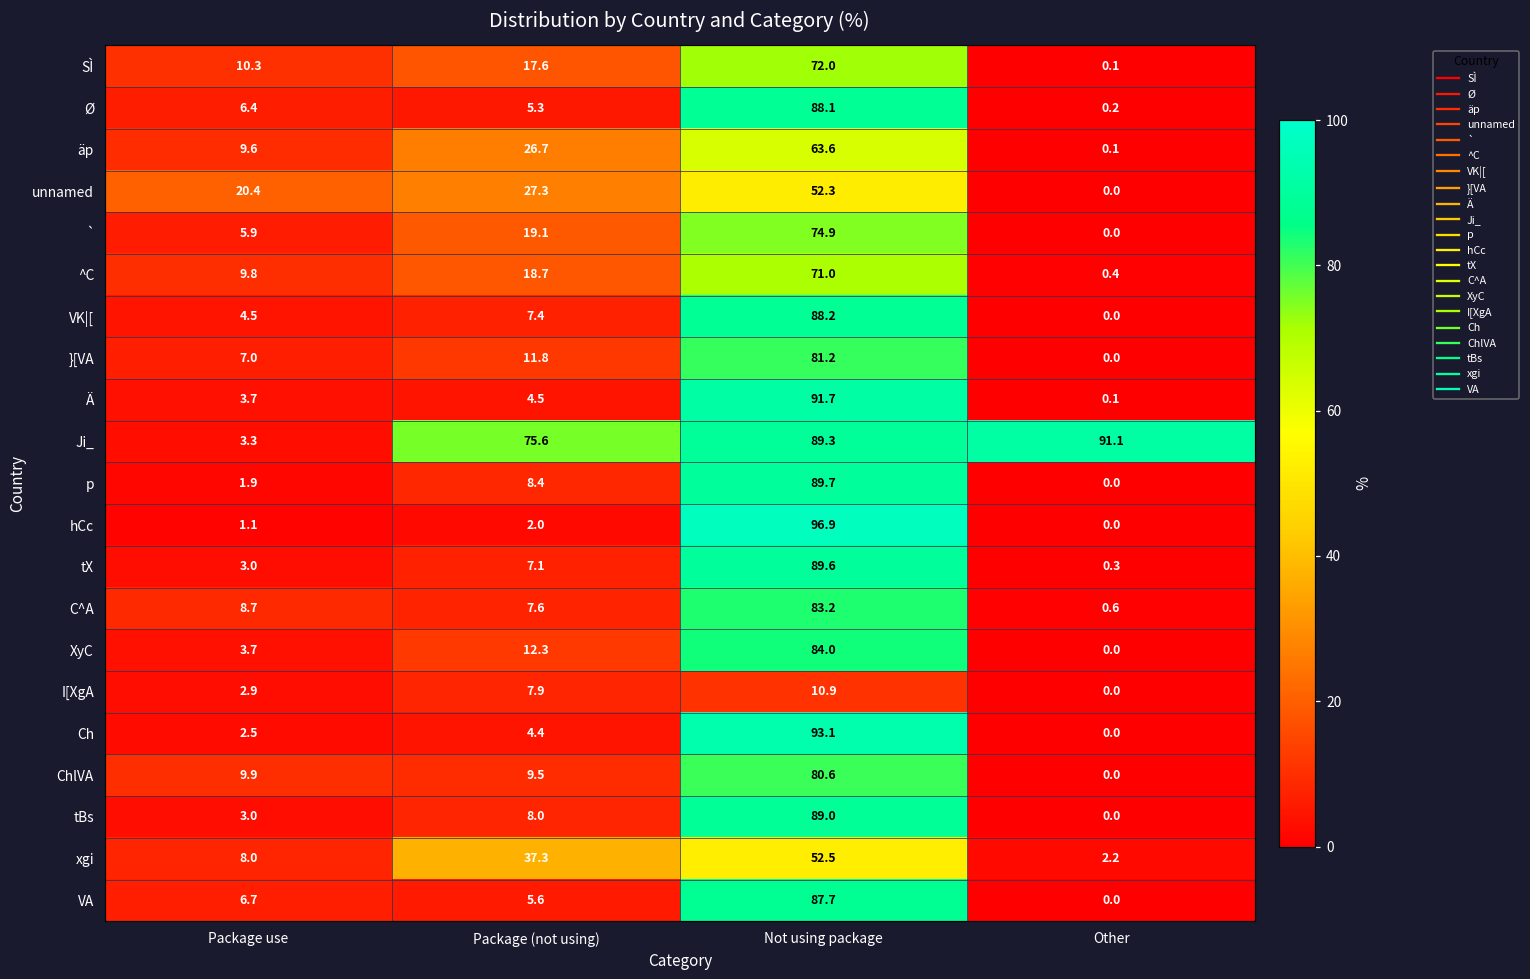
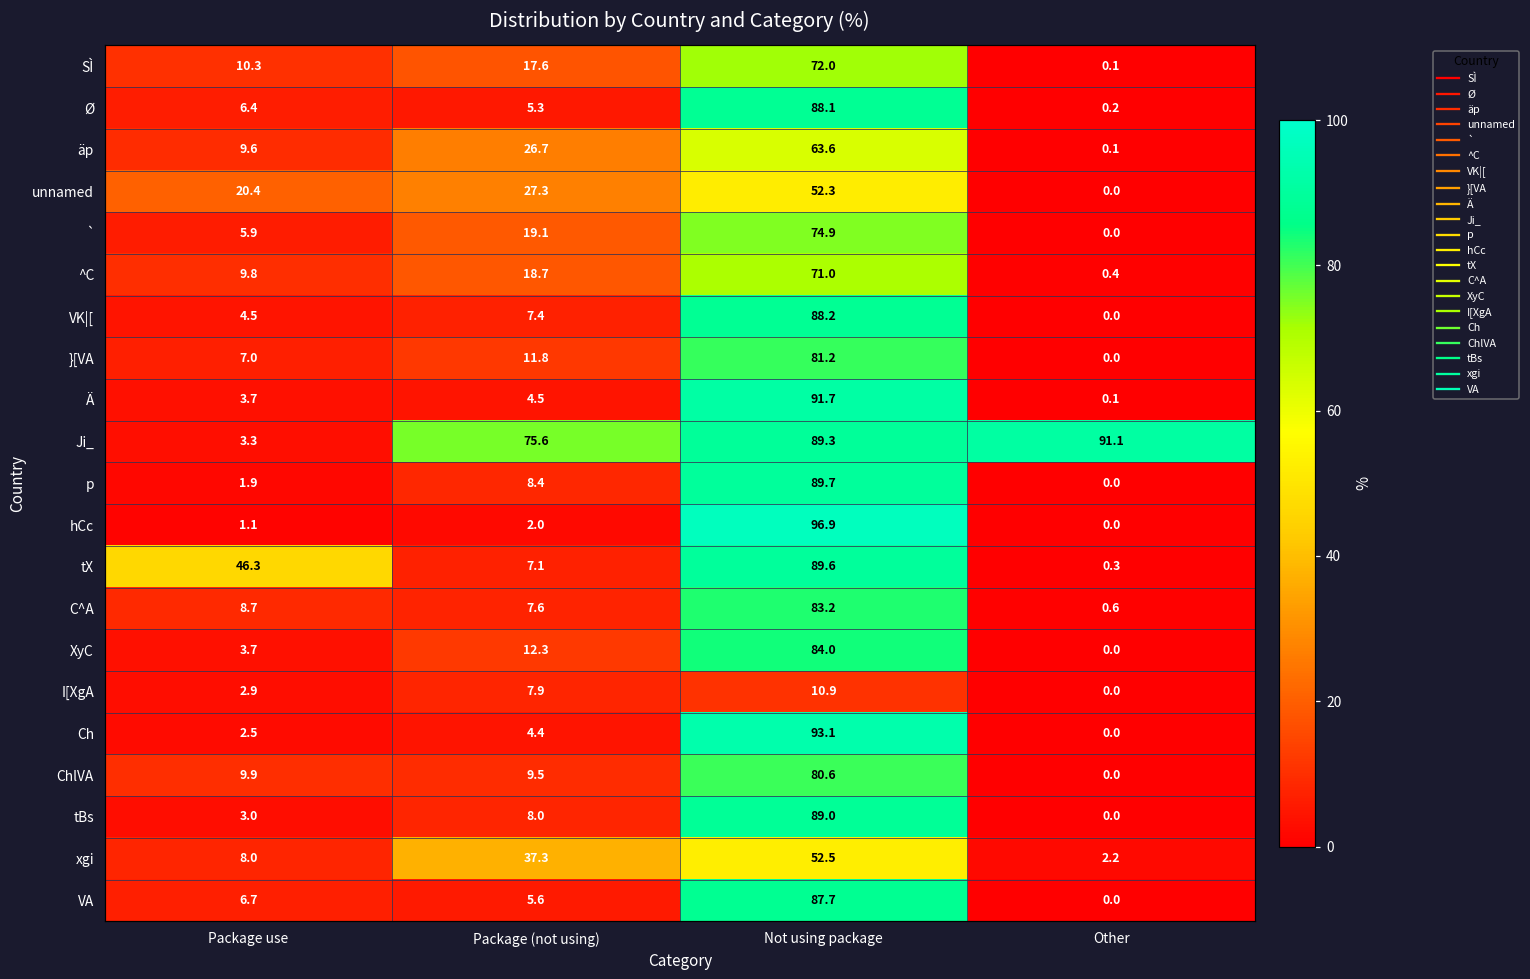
  {
    "SÌ": {
      "Package use": 10.3,
      "Package (not using)": 17.6,
      "Not using package": 72.0,
      "Other": 0.1
    },
    "Ø": {
      "Package use": 6.4,
      "Package (not using)": 5.3,
      "Not using package": 88.1,
      "Other": 0.2
    },
    "äp": {
      "Package use": 9.6,
      "Package (not using)": 26.7,
      "Not using package": 63.6,
      "Other": 0.1
    },
    "unnamed": {
      "Package use": 20.4,
      "Package (not using)": 27.3,
      "Not using package": 52.3,
      "Other": 0.0
    },
    "`": {
      "Package use": 5.9,
      "Package (not using)": 19.1,
      "Not using package": 74.9,
      "Other": 0.0
    },
    "^C": {
      "Package use": 9.8,
      "Package (not using)": 18.7,
      "Not using package": 71.0,
      "Other": 0.4
    },
    "VK|[": {
      "Package use": 4.5,
      "Package (not using)": 7.4,
      "Not using package": 88.2,
      "Other": 0.0
    },
    "}[VA": {
      "Package use": 7.0,
      "Package (not using)": 11.8,
      "Not using package": 81.2,
      "Other": 0.0
    },
    "Ä": {
      "Package use": 3.7,
      "Package (not using)": 4.5,
      "Not using package": 91.7,
      "Other": 0.1
    },
    "Ji_": {
      "Package use": 3.3,
      "Package (not using)": 75.6,
      "Not using package": 89.3,
      "Other": 91.1
    },
    "p": {
      "Package use": 1.9,
      "Package (not using)": 8.4,
      "Not using package": 89.7,
      "Other": 0.0
    },
    "hCc": {
      "Package use": 1.1,
      "Package (not using)": 2.0,
      "Not using package": 96.9,
      "Other": 0.0
    },
    "tX": {
-     "Package use": 3.0,
+     "Package use": 46.3,
      "Package (not using)": 7.1,
      "Not using package": 89.6,
      "Other": 0.3
    },
    "C^A": {
      "Package use": 8.7,
      "Package (not using)": 7.6,
      "Not using package": 83.2,
      "Other": 0.6
    },
    "XyC": {
      "Package use": 3.7,
      "Package (not using)": 12.3,
      "Not using package": 84.0,
      "Other": 0.0
    },
    "I[XgA": {
      "Package use": 2.9,
      "Package (not using)": 7.9,
      "Not using package": 10.9,
      "Other": 0.0
    },
    "Ch": {
      "Package use": 2.5,
      "Package (not using)": 4.4,
      "Not using package": 93.1,
      "Other": 0.0
    },
    "ChlVA": {
      "Package use": 9.9,
      "Package (not using)": 9.5,
      "Not using package": 80.6,
      "Other": 0.0
    },
    "tBs": {
      "Package use": 3.0,
      "Package (not using)": 8.0,
      "Not using package": 89.0,
      "Other": 0.0
    },
    "xgi": {
      "Package use": 8.0,
      "Package (not using)": 37.3,
      "Not using package": 52.5,
      "Other": 2.2
    },
    "VA": {
      "Package use": 6.7,
      "Package (not using)": 5.6,
      "Not using package": 87.7,
      "Other": 0.0
    }
  }
